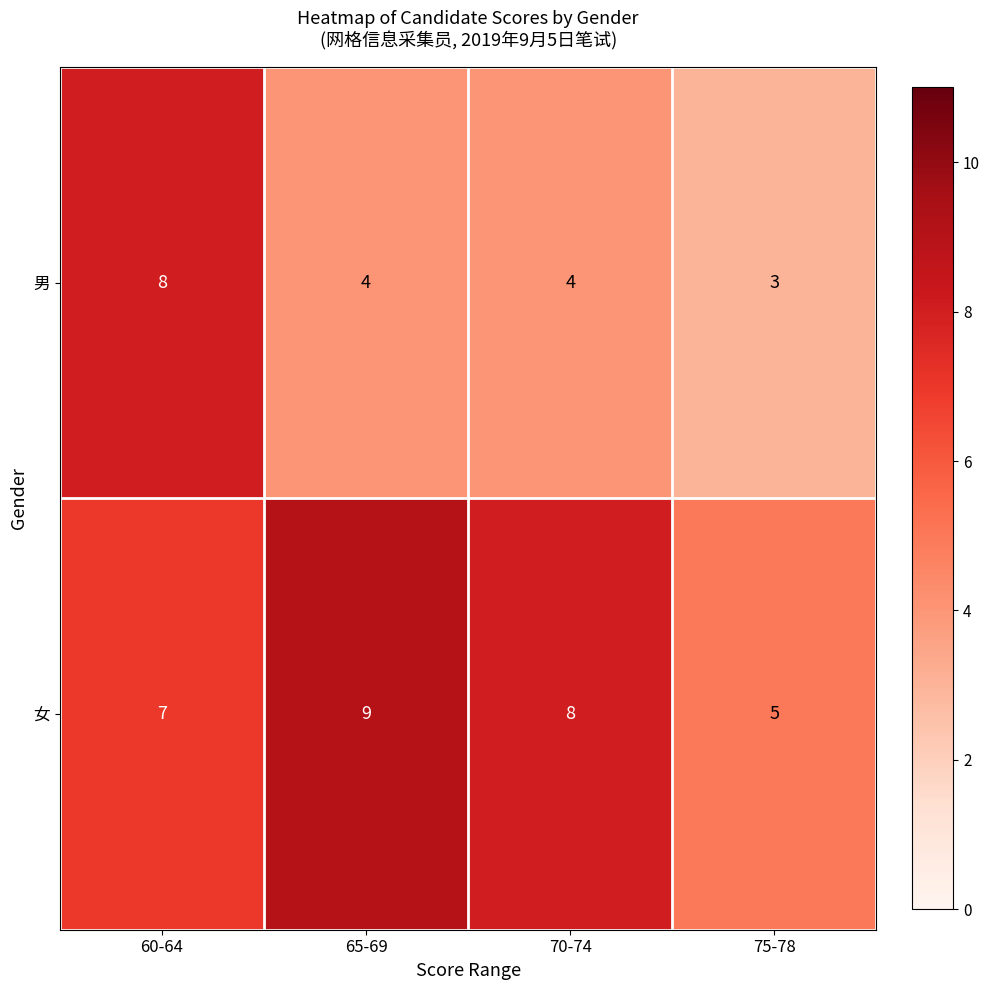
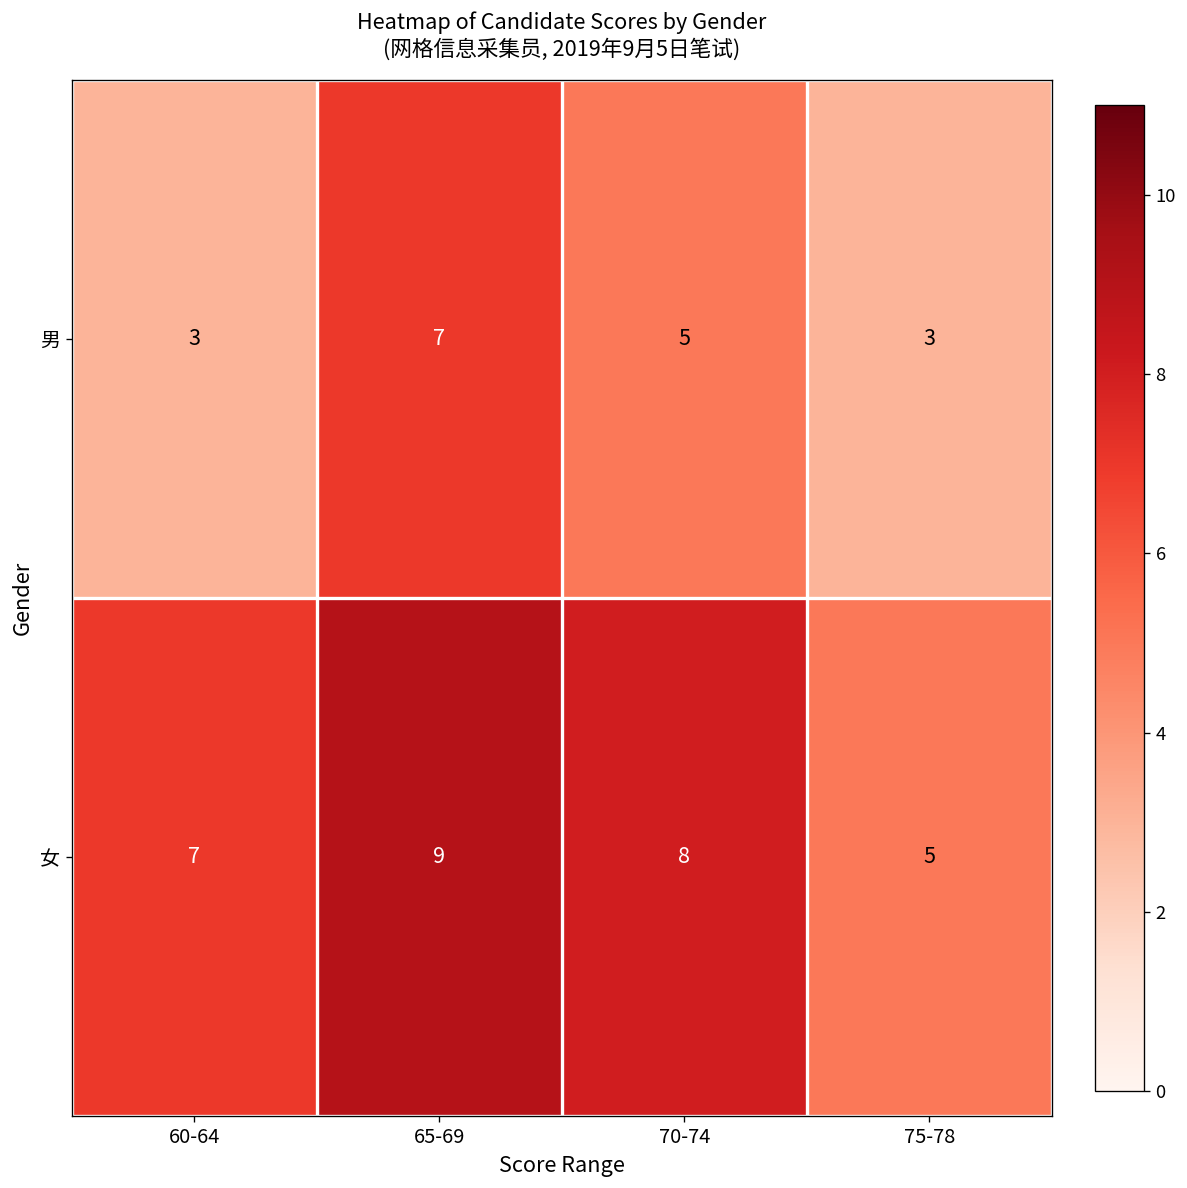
  {
    "男": {
-     "60-64": 8,
-     "65-69": 4,
-     "70-74": 4,
+     "60-64": 3,
+     "65-69": 7,
+     "70-74": 5,
      "75-78": 3
    },
    "女": {
      "60-64": 7,
      "65-69": 9,
      "70-74": 8,
      "75-78": 5
    }
  }
